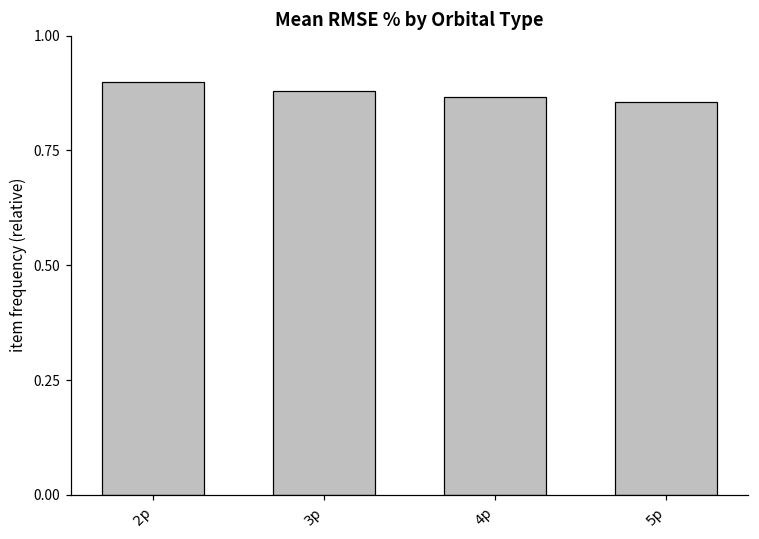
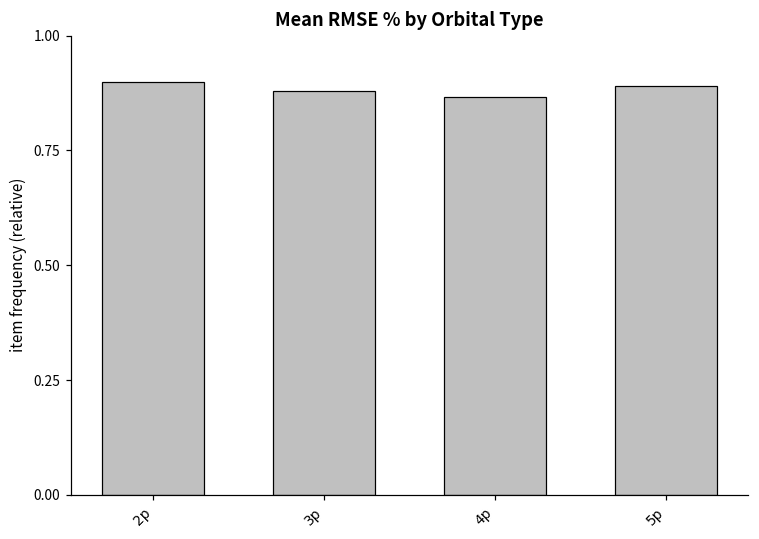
  {
    "2p": 0.90,
    "3p": 0.88,
    "4p": 0.87,
-   "5p": 0.86
+   "5p": 0.89
  }
